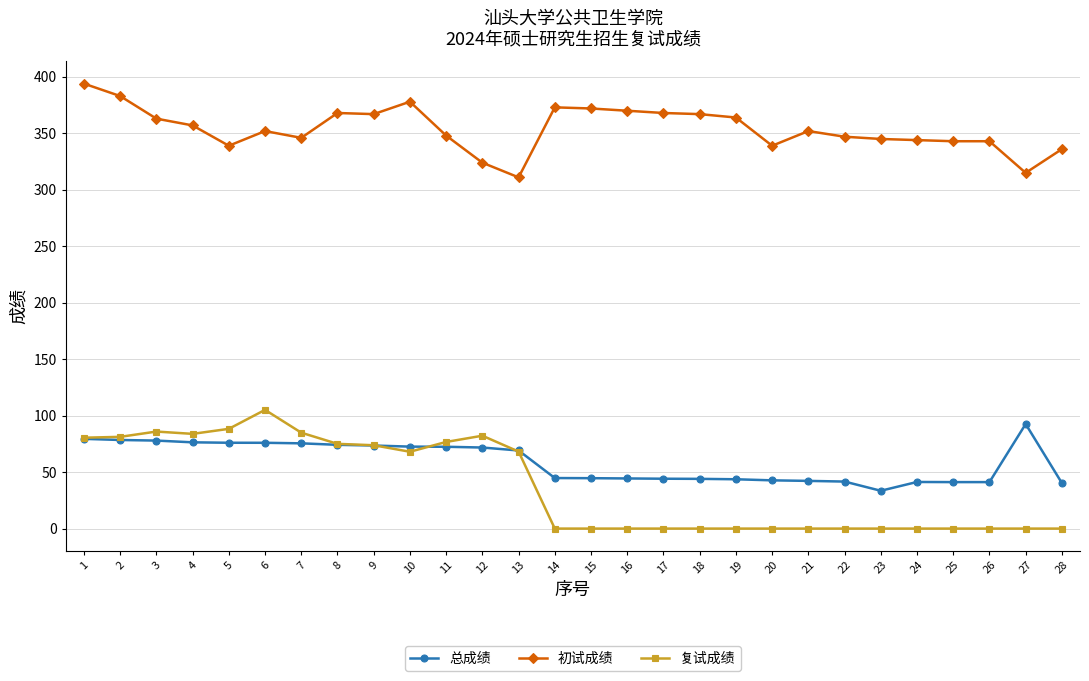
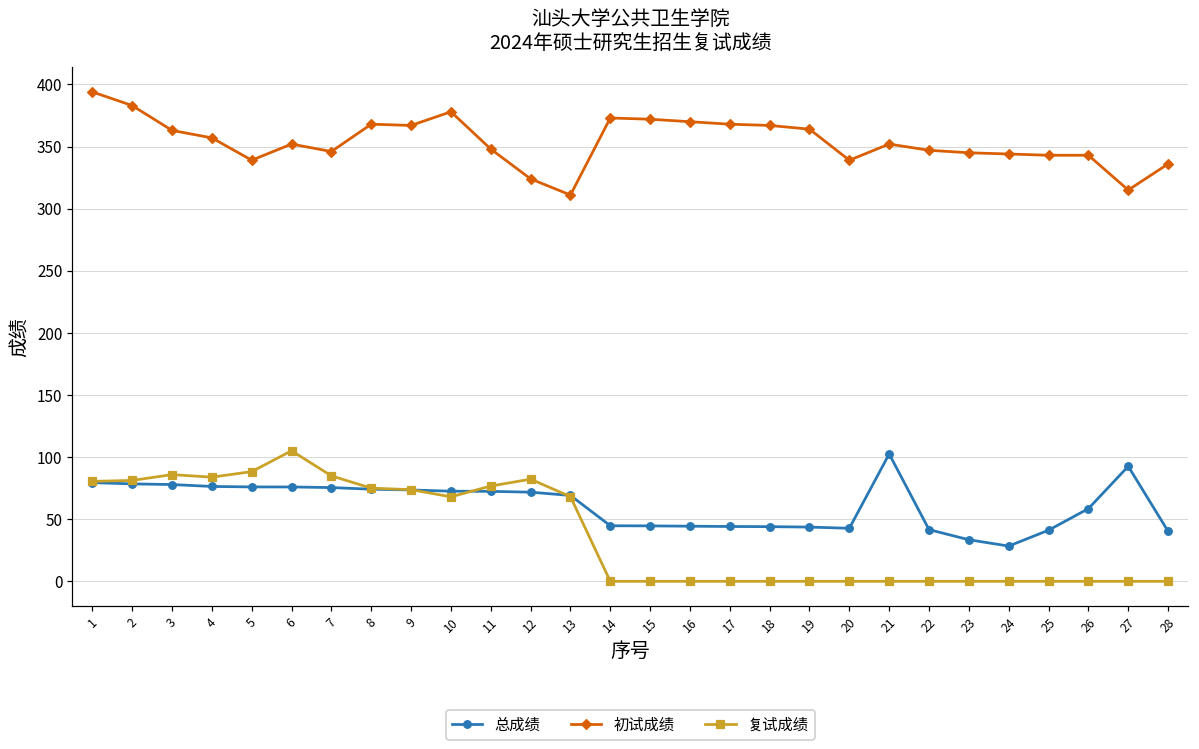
  {
    "总成绩": {
      "2": 78,
      "3": 78,
      "4": 76,
      "5": 76,
      "6": 76,
      "7": 75,
      "10": 73,
      "11": 72,
      "12": 72,
      "14": 45,
      "15": 45,
      "16": 44,
      "17": 44,
      "18": 44,
      "19": 44,
      "20": 43,
-     "21": 42,
+     "21": 103,
      "22": 42,
      "23": 34,
-     "24": 41,
+     "24": 28,
      "25": 41,
-     "26": 41,
+     "26": 59,
      "27": 93,
      "28": 40
    },
    "初试成绩": {
      "1": 394,
      "2": 383,
      "3": 363,
      "4": 357,
      "5": 339,
      "6": 352,
      "7": 346,
      "8": 368,
      "9": 367,
      "10": 378,
      "11": 348,
      "12": 324,
      "13": 311,
      "14": 373,
      "15": 372,
      "16": 370,
      "17": 368,
      "18": 367,
      "19": 364,
      "20": 339,
      "21": 352,
      "22": 347,
      "23": 345,
      "24": 344,
      "25": 343,
      "26": 343,
      "27": 315,
      "28": 336
    },
    "复试成绩": {
      "2": 81,
      "3": 86,
      "4": 84,
      "5": 88,
      "6": 105,
      "7": 85,
      "10": 68,
      "11": 77,
      "12": 82,
      "14": 0,
      "15": 0,
      "16": 0,
      "17": 0,
      "18": 0,
      "19": 0,
      "20": 0,
      "21": 0,
      "22": 0,
      "23": 0,
      "24": 0,
      "25": 0,
      "26": 0,
      "27": 0,
      "28": 0
    }
  }
